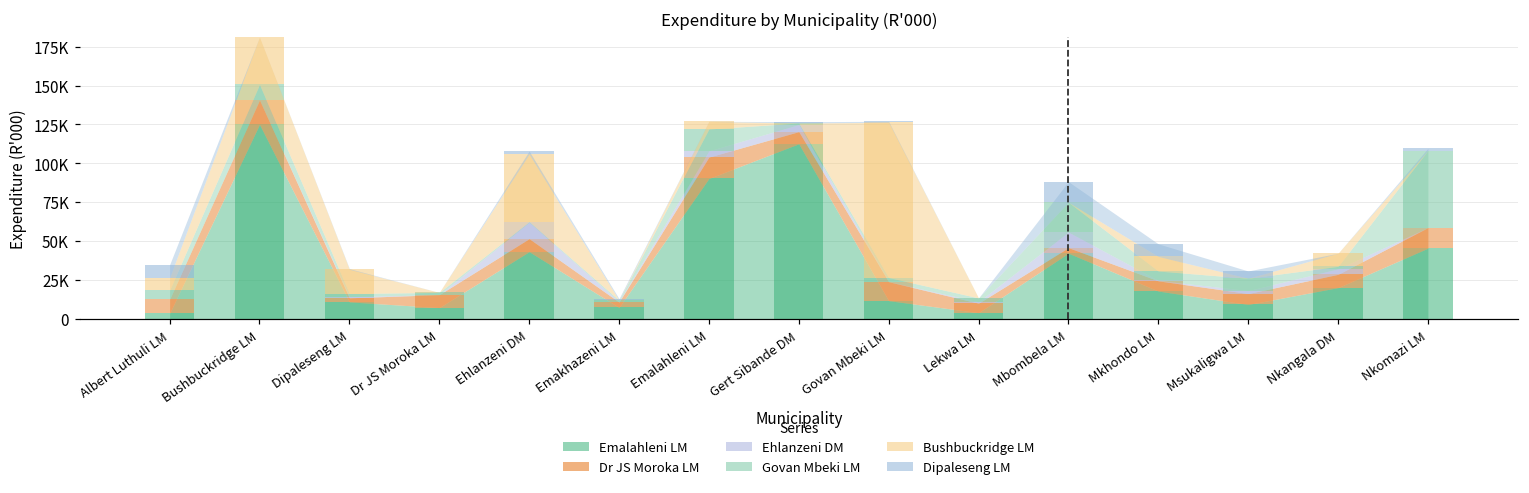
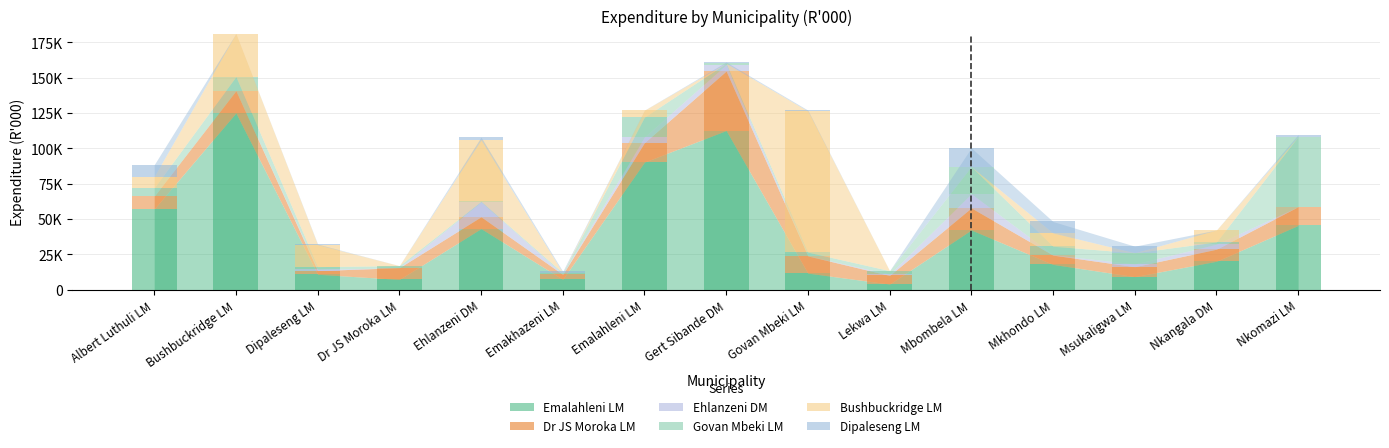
  {
    "Emalahleni LM": {
-     "Albert Luthuli LM": 4000,
+     "Albert Luthuli LM": 57000,
      "Bushbuckridge LM": 125000,
      "Dipaleseng LM": 11000,
      "Dr JS Moroka LM": 7000,
      "Ehlanzeni DM": 43000,
      "Emakhazeni LM": 7000,
      "Emalahleni LM": 90000,
      "Gert Sibande DM": 113000,
      "Govan Mbeki LM": 12000,
      "Lekwa LM": 4000,
      "Mbombela LM": 42000,
      "Mkhondo LM": 18000,
      "Msukaligwa LM": 9000,
      "Nkangala DM": 20000,
      "Nkomazi LM": 46000
    },
    "Dr JS Moroka LM": {
      "Albert Luthuli LM": 9000,
      "Bushbuckridge LM": 16000,
      "Dipaleseng LM": 3000,
      "Dr JS Moroka LM": 8000,
      "Ehlanzeni DM": 8000,
      "Emakhazeni LM": 3000,
      "Emalahleni LM": 14000,
-     "Gert Sibande DM": 8000,
+     "Gert Sibande DM": 42000,
      "Govan Mbeki LM": 12000,
      "Lekwa LM": 6000,
-     "Mbombela LM": 4000,
+     "Mbombela LM": 16000,
      "Mkhondo LM": 7000,
      "Msukaligwa LM": 7000,
      "Nkangala DM": 9000,
      "Nkomazi LM": 13000
    },
    "Bushbuckridge LM": {
      "Albert Luthuli LM": 8000,
      "Bushbuckridge LM": 30000,
      "Dipaleseng LM": 16000,
      "Dr JS Moroka LM": 0,
      "Ehlanzeni DM": 43000,
      "Emakhazeni LM": 0,
      "Emalahleni LM": 5000,
      "Gert Sibande DM": 0,
      "Govan Mbeki LM": 100000,
      "Lekwa LM": 0,
      "Mbombela LM": 0,
      "Mkhondo LM": 9000,
      "Nkangala DM": 8000,
      "Nkomazi LM": 0
    }
  }
